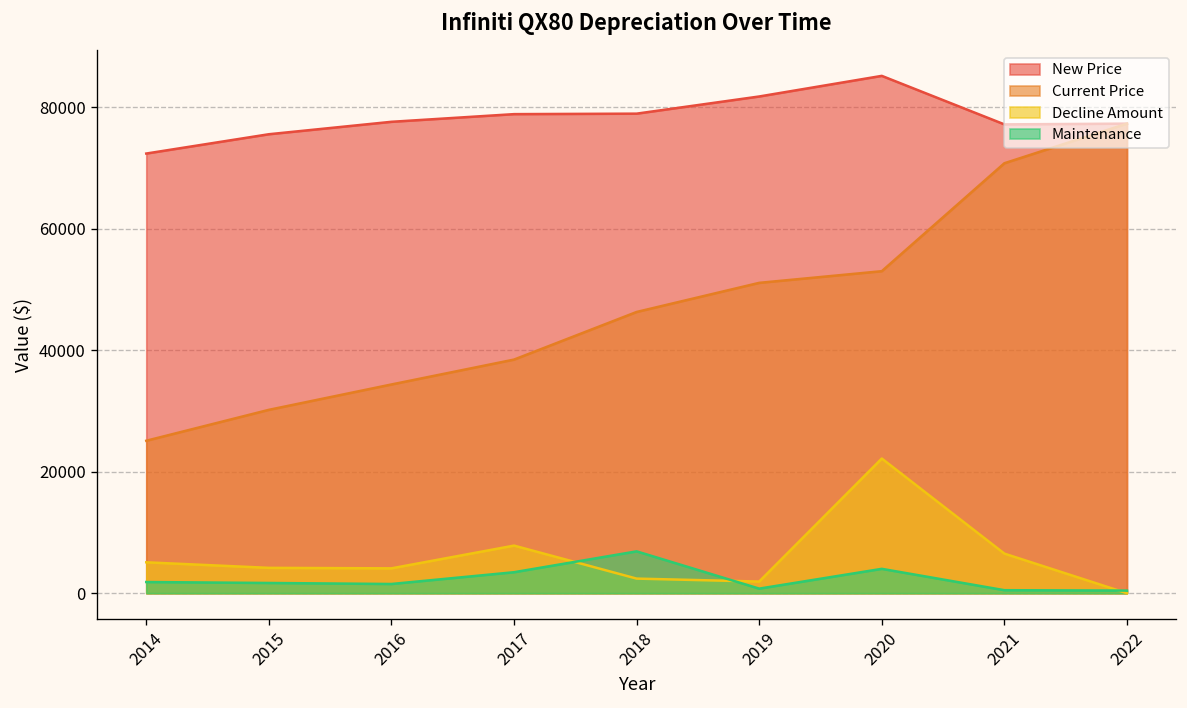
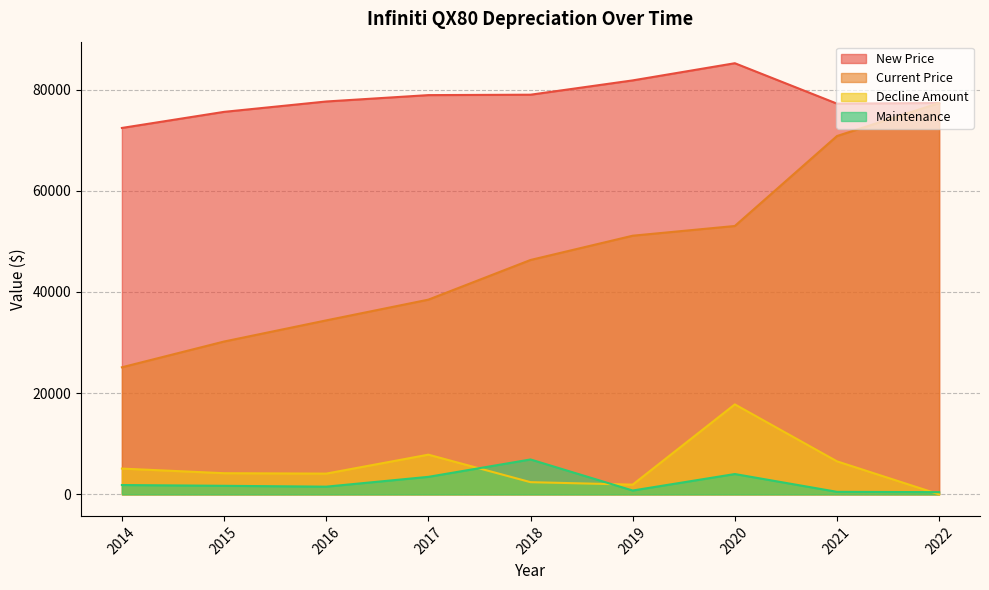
  {
    "Decline Amount": {
      "2014": 5000,
      "2015": 4000,
      "2016": 4000,
      "2017": 8000,
      "2018": 2000,
      "2019": 2000,
-     "2020": 22000,
+     "2020": 18000,
      "2021": 7000
    },
    "Maintenance": {
      "2014": 2000,
      "2015": 2000,
      "2016": 2000,
      "2017": 3000,
      "2018": 7000,
      "2019": 1000,
      "2020": 4000,
      "2021": 0
    }
  }
